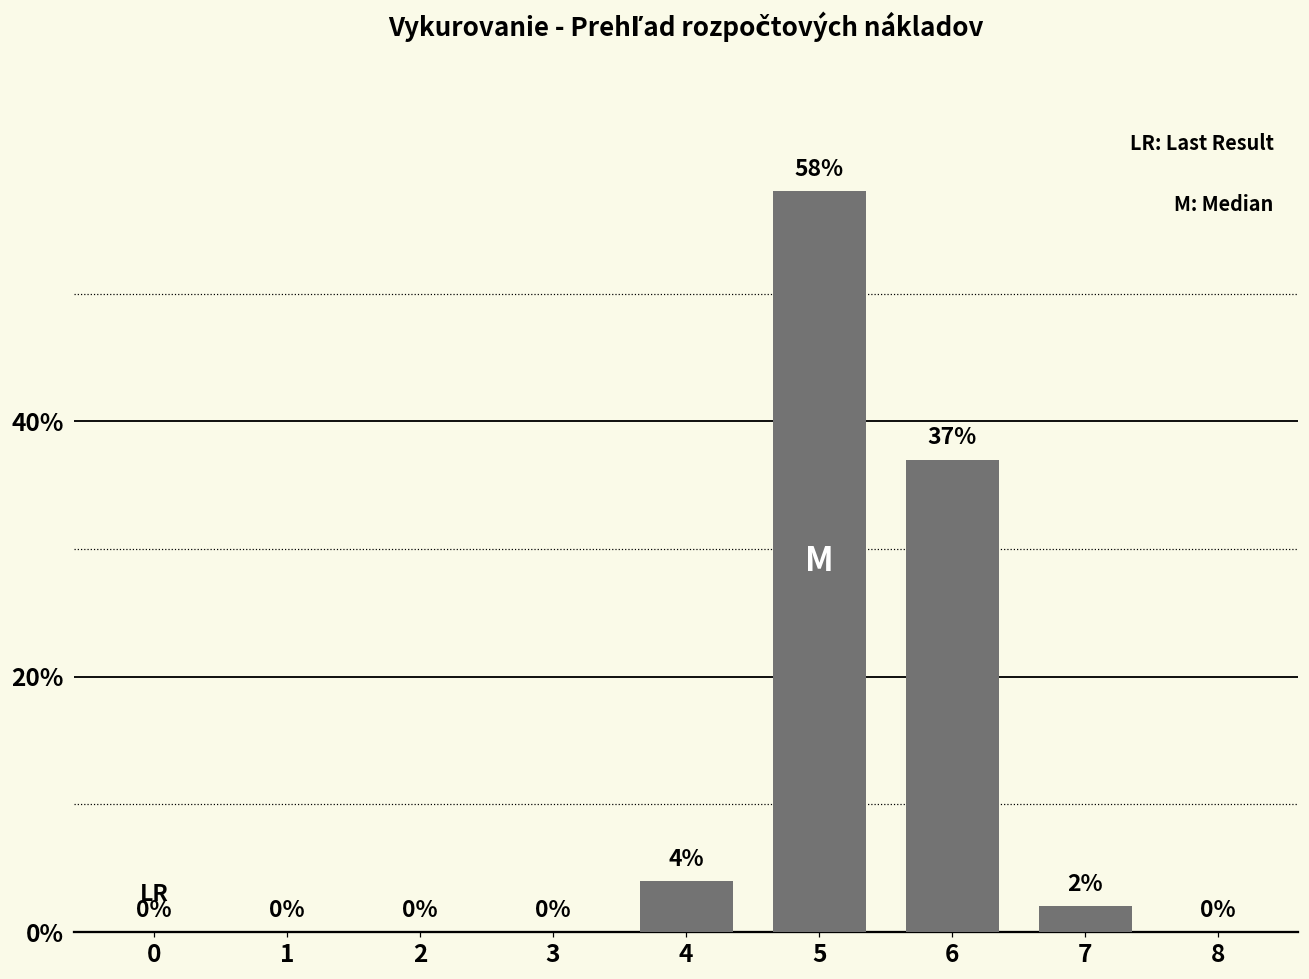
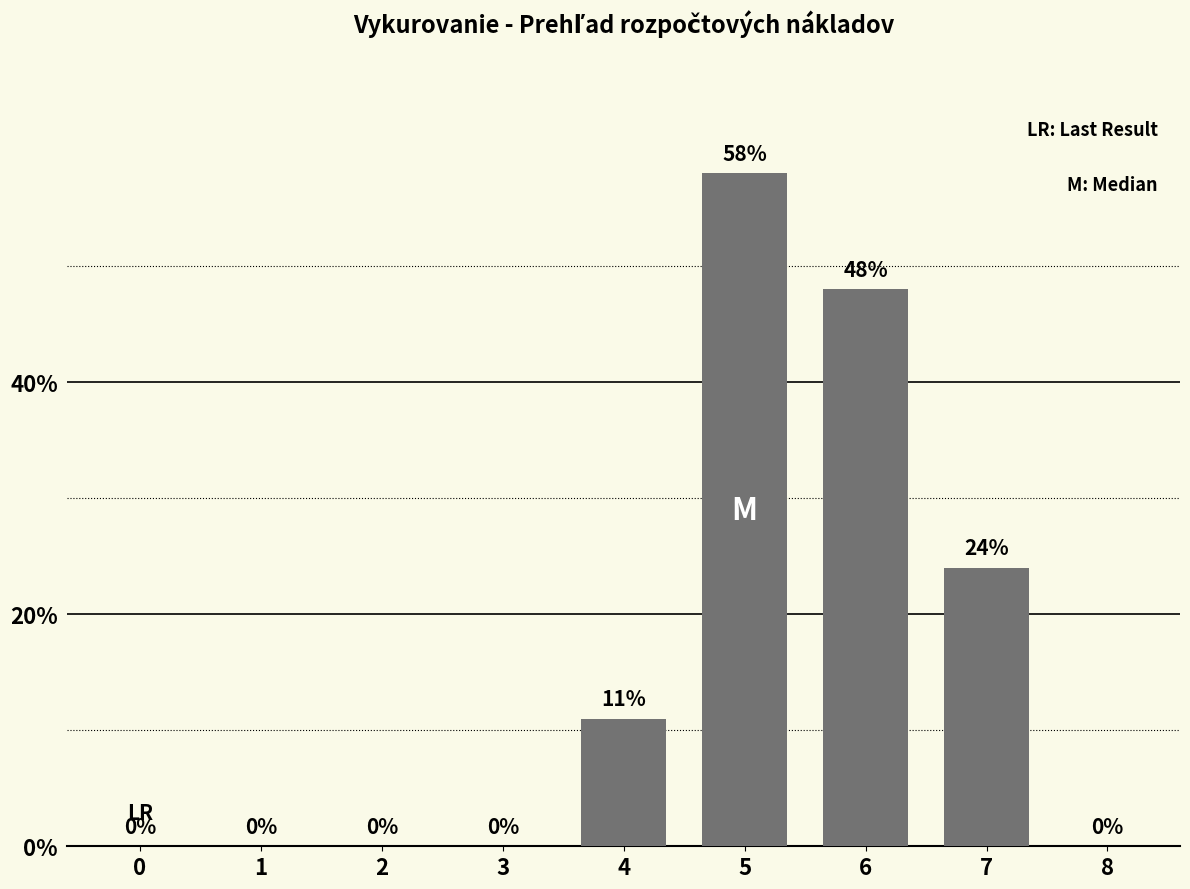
  {
    "1": "0%",
    "2": "0%",
    "3": "0%",
-   "4": "4%",
+   "4": "11%",
    "5": "58%",
-   "6": "37%",
-   "7": "2%",
+   "6": "48%",
+   "7": "24%",
    "8": "0%"
  }
